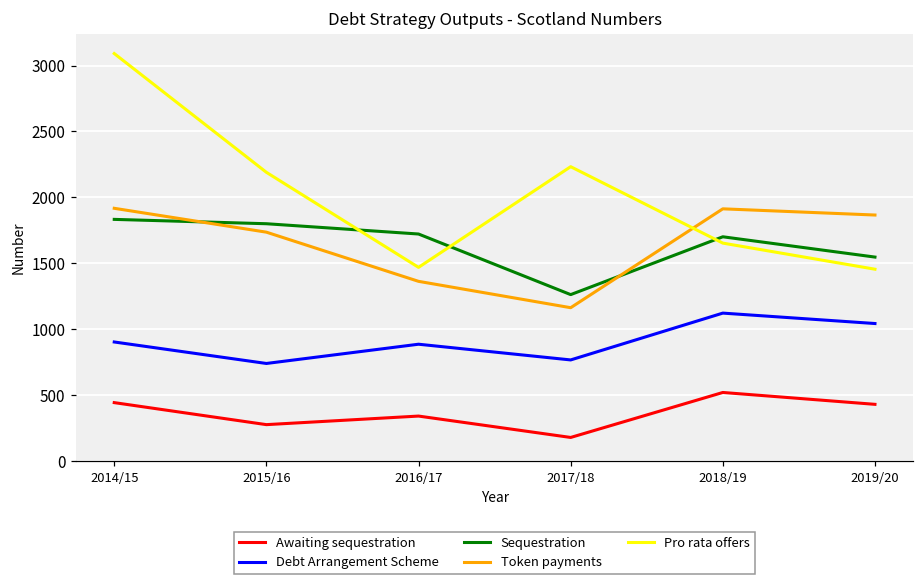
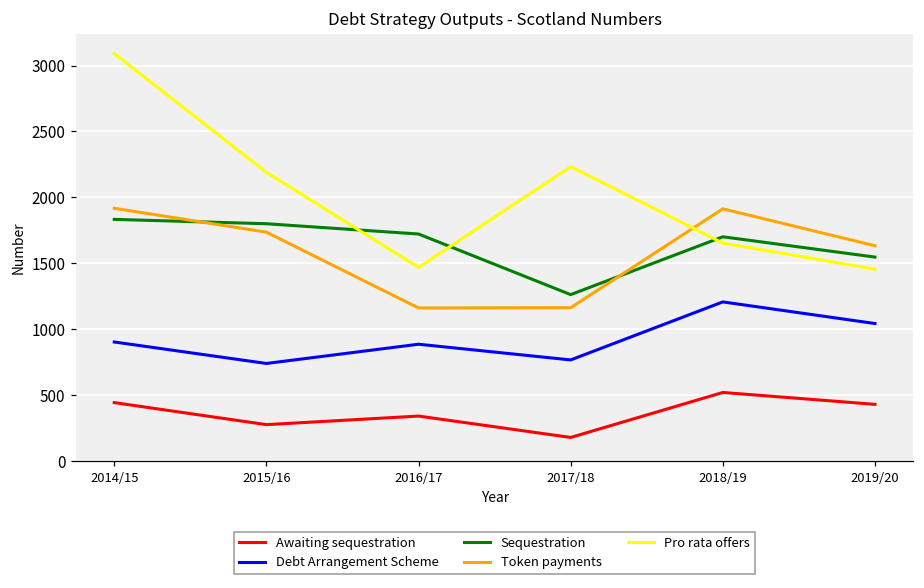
  {
    "Awaiting sequestration": {
      "2014/15": 440,
      "2015/16": 280,
      "2016/17": 340,
      "2017/18": 180,
      "2018/19": 520,
      "2019/20": 430
    },
    "Debt Arrangement Scheme": {
      "2014/15": 900,
      "2015/16": 740,
      "2016/17": 890,
      "2017/18": 770,
-     "2018/19": 1120,
+     "2018/19": 1210,
      "2019/20": 1040
    },
    "Sequestration": {
      "2014/15": 1830,
      "2015/16": 1800,
      "2016/17": 1720,
      "2017/18": 1260,
      "2018/19": 1700,
      "2019/20": 1550
    },
    "Token payments": {
      "2014/15": 1920,
      "2015/16": 1740,
-     "2016/17": 1360,
+     "2016/17": 1160,
      "2017/18": 1160,
      "2018/19": 1910,
-     "2019/20": 1870
+     "2019/20": 1630
    },
    "Pro rata offers": {
      "2014/15": 3090,
      "2015/16": 2190,
      "2016/17": 1470,
      "2017/18": 2230,
      "2018/19": 1650,
      "2019/20": 1460
    }
  }
